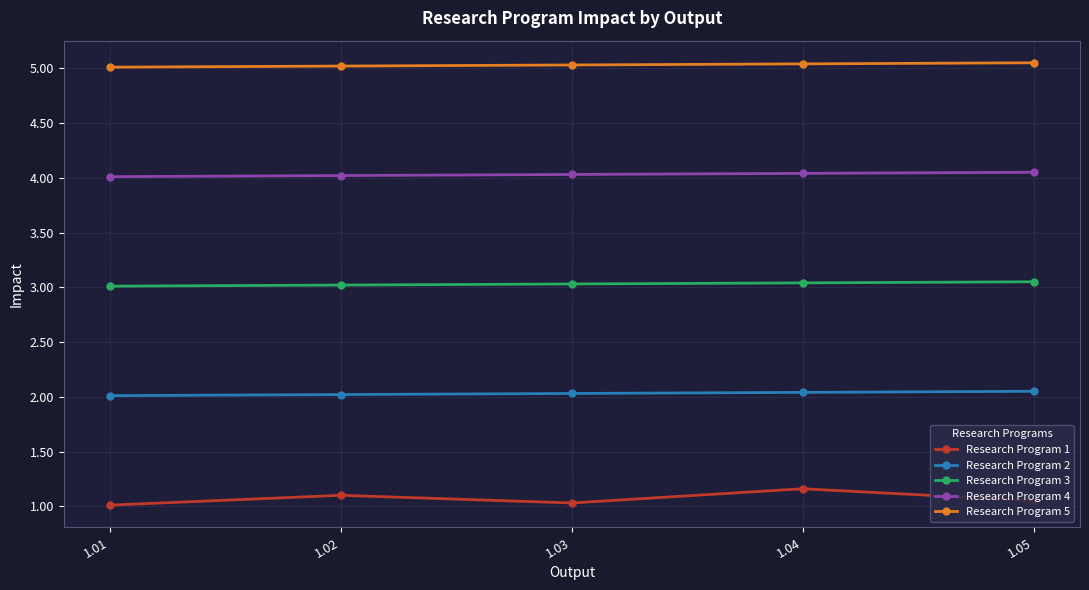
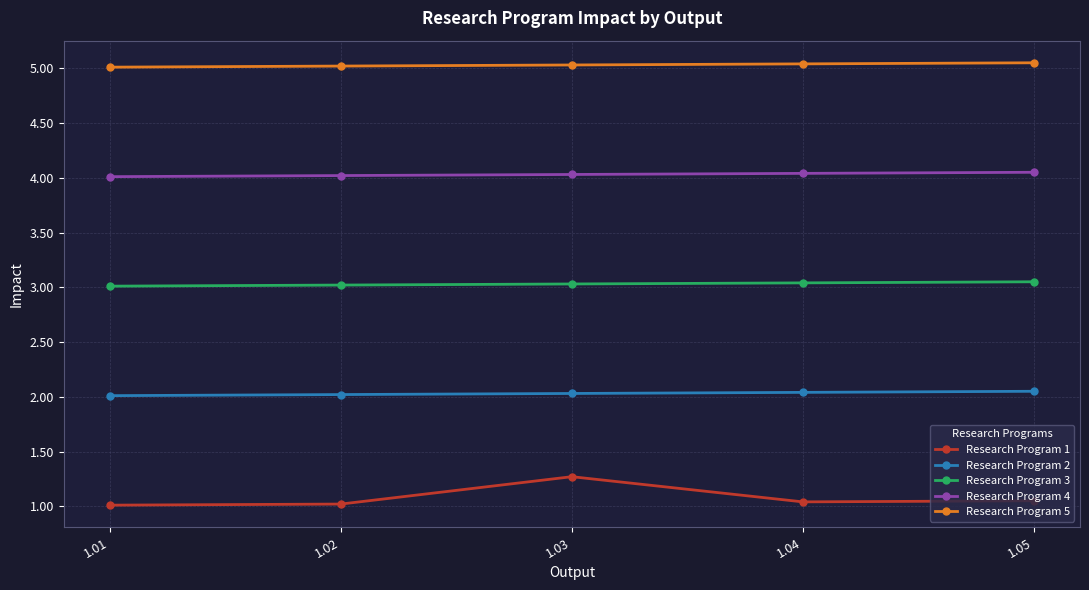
  {
    "Research Program 1": {
      "1.01": 1.01,
-     "1.02": 1.10,
-     "1.03": 1.03,
-     "1.04": 1.16
+     "1.02": 1.02,
+     "1.03": 1.27,
+     "1.04": 1.04
    },
    "Research Program 2": {
      "1.01": 2.01,
      "1.02": 2.02,
      "1.03": 2.03,
      "1.04": 2.04,
      "1.05": 2.05
    },
    "Research Program 3": {
      "1.01": 3.01,
      "1.02": 3.02,
      "1.03": 3.03,
      "1.04": 3.04,
      "1.05": 3.05
    },
    "Research Program 4": {
      "1.01": 4.01,
      "1.02": 4.02,
      "1.03": 4.03,
      "1.04": 4.04,
      "1.05": 4.05
    },
    "Research Program 5": {
      "1.01": 5.01,
      "1.02": 5.02,
      "1.03": 5.03,
      "1.04": 5.04,
      "1.05": 5.05
    }
  }
